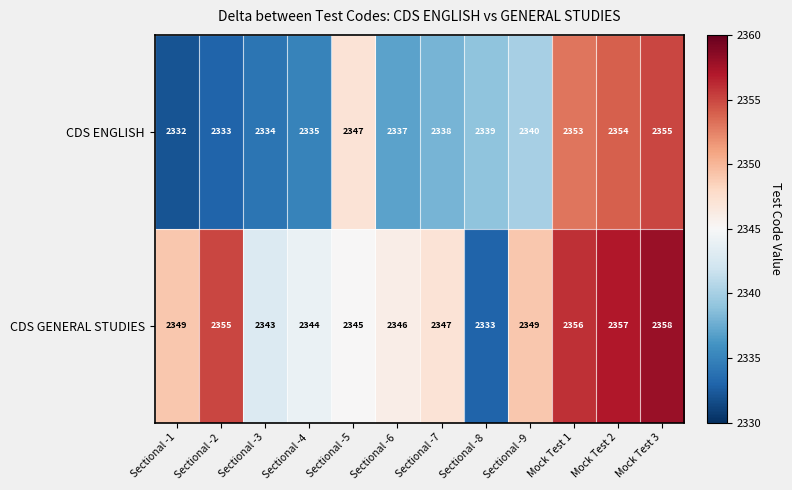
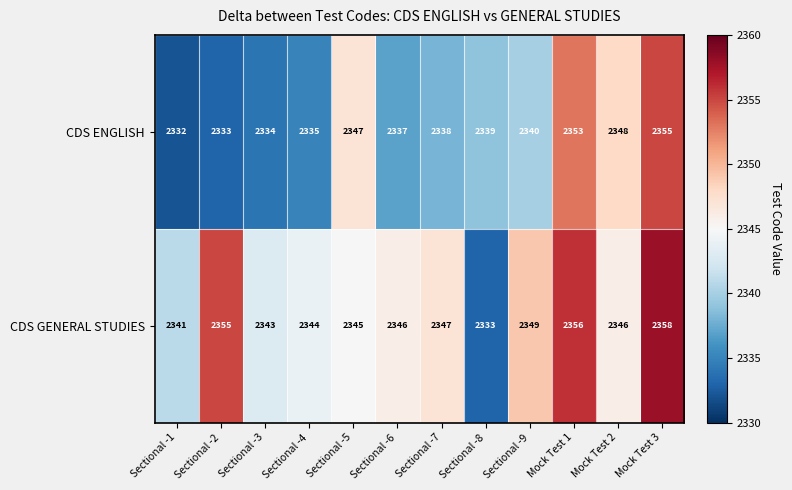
  {
    "CDS ENGLISH": {
      "Sectional -1": 2332,
      "Sectional -2": 2333,
      "Sectional -3": 2334,
      "Sectional -4": 2335,
      "Sectional -5": 2347,
      "Sectional -6": 2337,
      "Sectional -7": 2338,
      "Sectional -8": 2339,
      "Sectional -9": 2340,
      "Mock Test 1": 2353,
-     "Mock Test 2": 2354,
+     "Mock Test 2": 2348,
      "Mock Test 3": 2355
    },
    "CDS GENERAL STUDIES": {
-     "Sectional -1": 2349,
+     "Sectional -1": 2341,
      "Sectional -2": 2355,
      "Sectional -3": 2343,
      "Sectional -4": 2344,
      "Sectional -5": 2345,
      "Sectional -6": 2346,
      "Sectional -7": 2347,
      "Sectional -8": 2333,
      "Sectional -9": 2349,
      "Mock Test 1": 2356,
-     "Mock Test 2": 2357,
+     "Mock Test 2": 2346,
      "Mock Test 3": 2358
    }
  }
